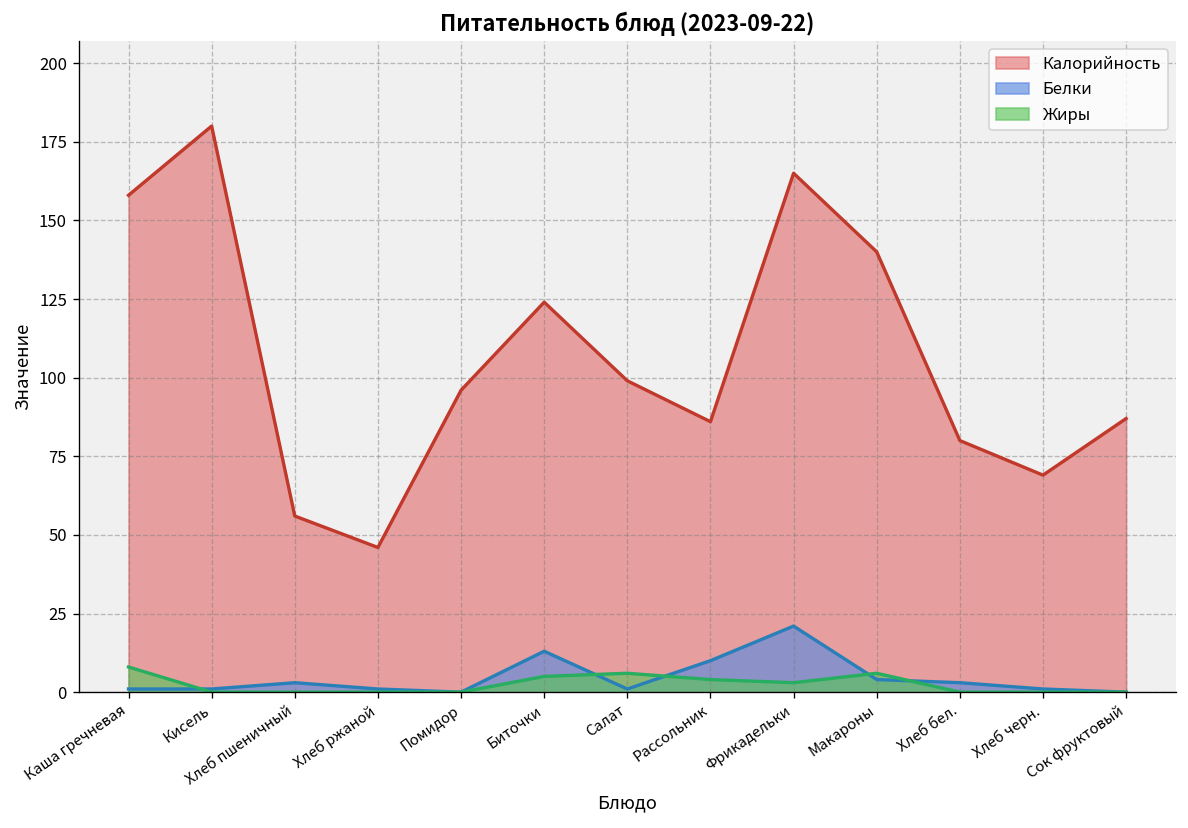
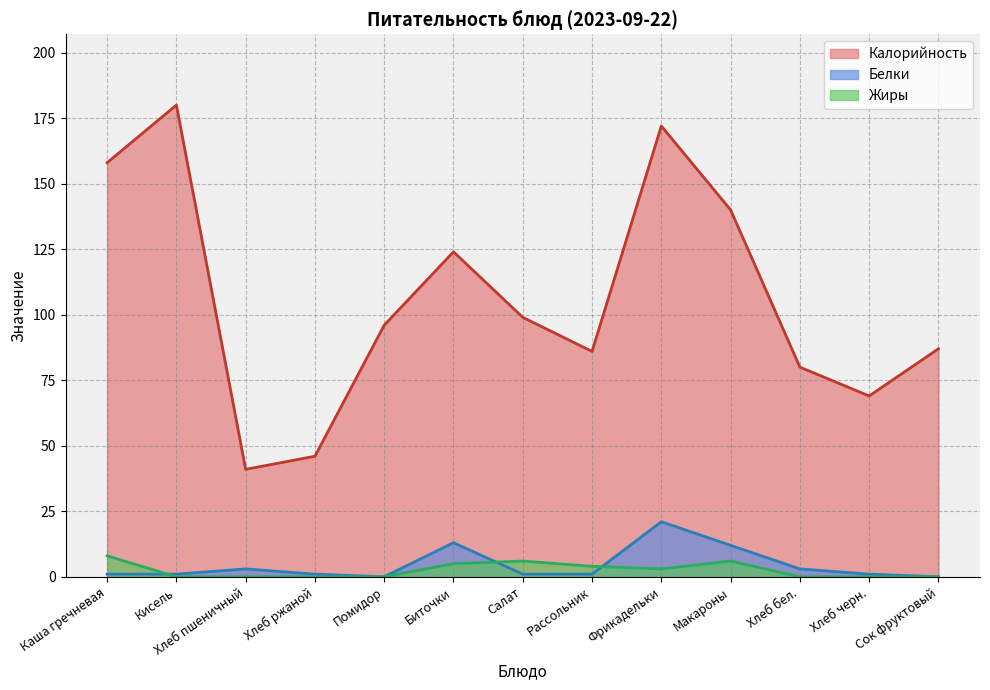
  {
    "Калорийность": {
      "Каша гречневая": 158,
      "Кисель": 180,
-     "Хлеб пшеничный": 56,
+     "Хлеб пшеничный": 41,
      "Хлеб ржаной": 46,
      "Помидор": 96,
      "Биточки": 124,
      "Салат": 99,
      "Рассольник": 86,
-     "Фрикадельки": 165,
+     "Фрикадельки": 172,
      "Макароны": 140,
      "Хлеб бел.": 80,
      "Хлеб черн.": 69,
      "Сок фруктовый": 87
    },
    "Белки": {
      "Каша гречневая": 1,
      "Кисель": 1,
      "Хлеб пшеничный": 3,
      "Хлеб ржаной": 1,
      "Биточки": 13,
      "Салат": 1,
-     "Рассольник": 10,
+     "Рассольник": 1,
      "Фрикадельки": 21,
-     "Макароны": 4,
+     "Макароны": 12,
      "Хлеб бел.": 3,
      "Хлеб черн.": 1
    },
    "Жиры": {
      "Каша гречневая": 8,
      "Кисель": 0,
      "Хлеб пшеничный": 0,
      "Хлеб ржаной": 0,
      "Биточки": 5,
      "Салат": 6,
      "Рассольник": 4,
      "Фрикадельки": 3,
      "Макароны": 6,
      "Хлеб бел.": 0,
      "Хлеб черн.": 0
    }
  }
